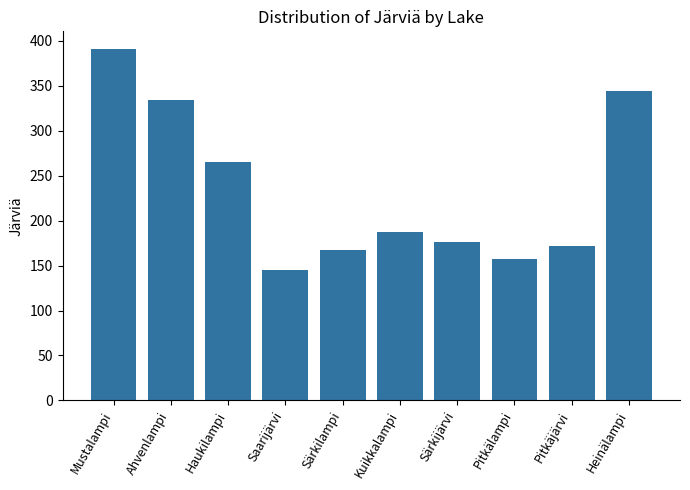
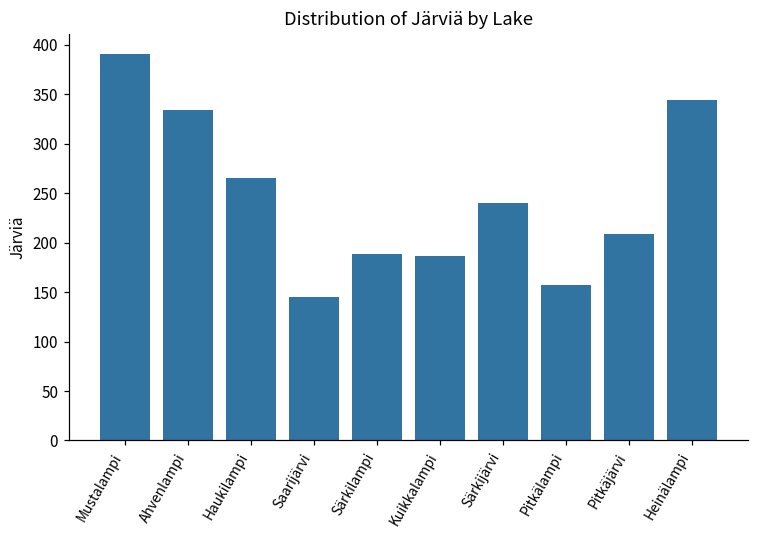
  {
    "Mustalampi": 390,
    "Ahvenlampi": 330,
    "Haukilampi": 270,
    "Saarijärvi": 150,
-   "Särkilampi": 170,
+   "Särkilampi": 190,
    "Kuikkalampi": 190,
-   "Särkijärvi": 180,
+   "Särkijärvi": 240,
    "Pitkälampi": 160,
-   "Pitkäjärvi": 170,
+   "Pitkäjärvi": 210,
    "Heinälampi": 340
  }
